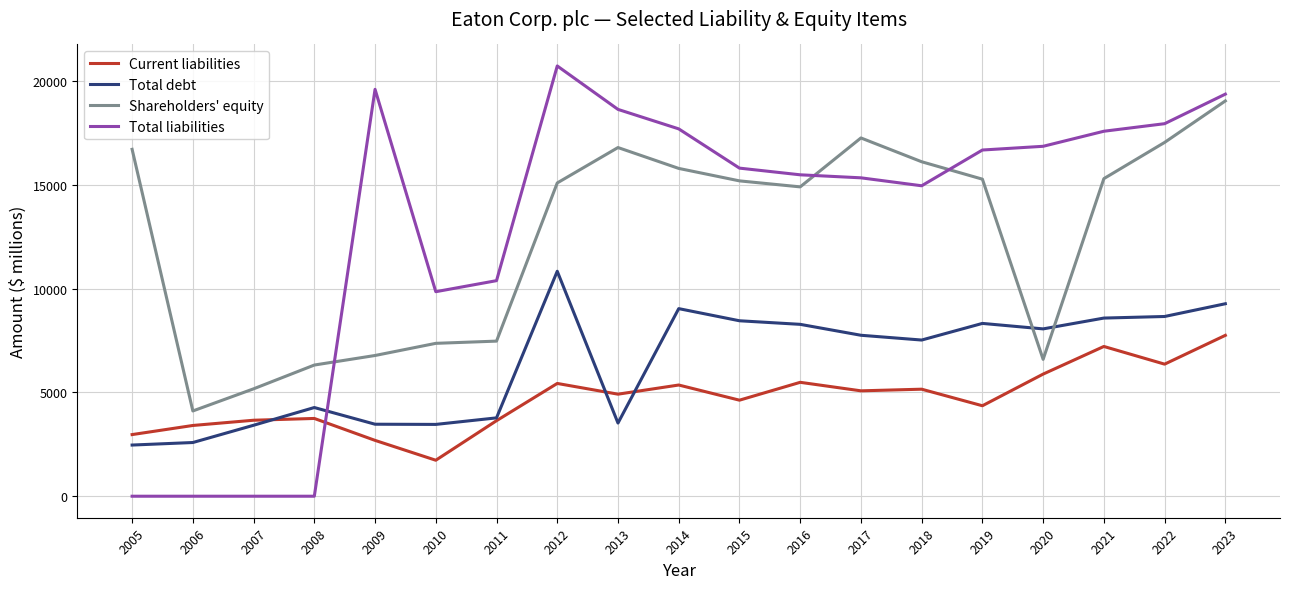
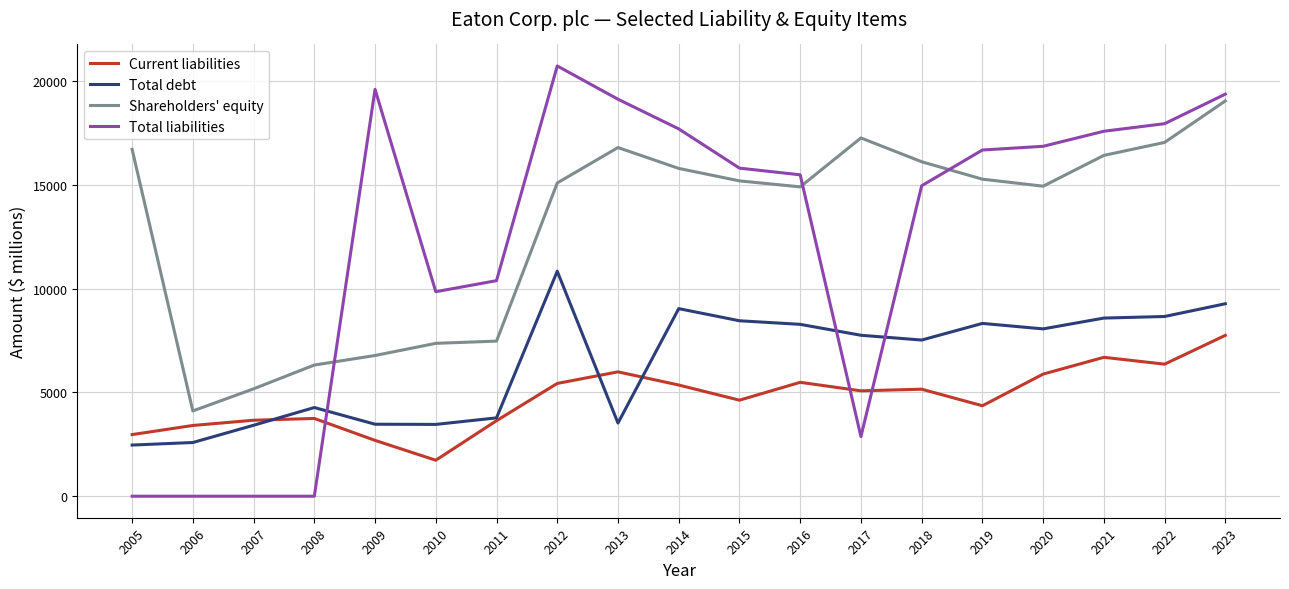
  {
    "Current liabilities": {
      "2005": 3000,
      "2006": 3400,
      "2007": 3700,
      "2008": 3700,
      "2009": 2700,
      "2010": 1700,
      "2011": 3600,
      "2012": 5400,
-     "2013": 4900,
+     "2013": 6000,
      "2014": 5400,
      "2015": 4600,
      "2016": 5500,
      "2017": 5100,
      "2018": 5200,
      "2019": 4400,
      "2020": 5900,
-     "2021": 7200,
+     "2021": 6700,
      "2022": 6400,
      "2023": 7700
    },
    "Total debt": {
      "2005": 2500,
      "2006": 2600,
      "2007": 3400,
      "2008": 4300,
      "2009": 3500,
      "2010": 3500,
      "2011": 3800,
      "2012": 10800,
      "2013": 3500,
      "2014": 9000,
      "2015": 8400,
      "2016": 8300,
      "2017": 7800,
      "2018": 7500,
      "2019": 8300,
      "2020": 8100,
      "2021": 8600,
      "2022": 8700,
      "2023": 9300
    },
    "Shareholders' equity": {
      "2005": 16700,
      "2006": 4100,
      "2007": 5200,
      "2008": 6300,
      "2009": 6800,
      "2010": 7400,
      "2011": 7500,
      "2012": 15100,
      "2013": 16800,
      "2014": 15800,
      "2015": 15200,
      "2016": 14900,
      "2017": 17300,
      "2018": 16100,
      "2019": 15300,
-     "2020": 6600,
-     "2021": 15300,
+     "2020": 14900,
+     "2021": 16400,
      "2022": 17000,
      "2023": 19000
    },
    "Total liabilities": {
      "2005": 0,
      "2006": 0,
      "2007": 0,
      "2008": 0,
      "2009": 19600,
      "2010": 9800,
      "2011": 10400,
      "2012": 20700,
-     "2013": 18600,
+     "2013": 19100,
      "2014": 17700,
      "2015": 15800,
      "2016": 15500,
-     "2017": 15300,
+     "2017": 2900,
      "2018": 15000,
      "2019": 16700,
      "2020": 16900,
      "2021": 17600,
      "2022": 17900,
      "2023": 19400
    }
  }
